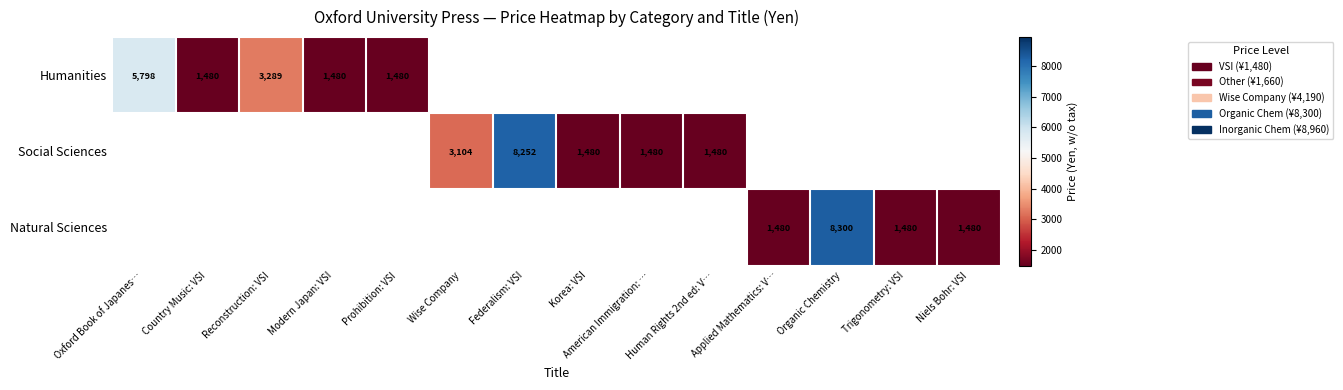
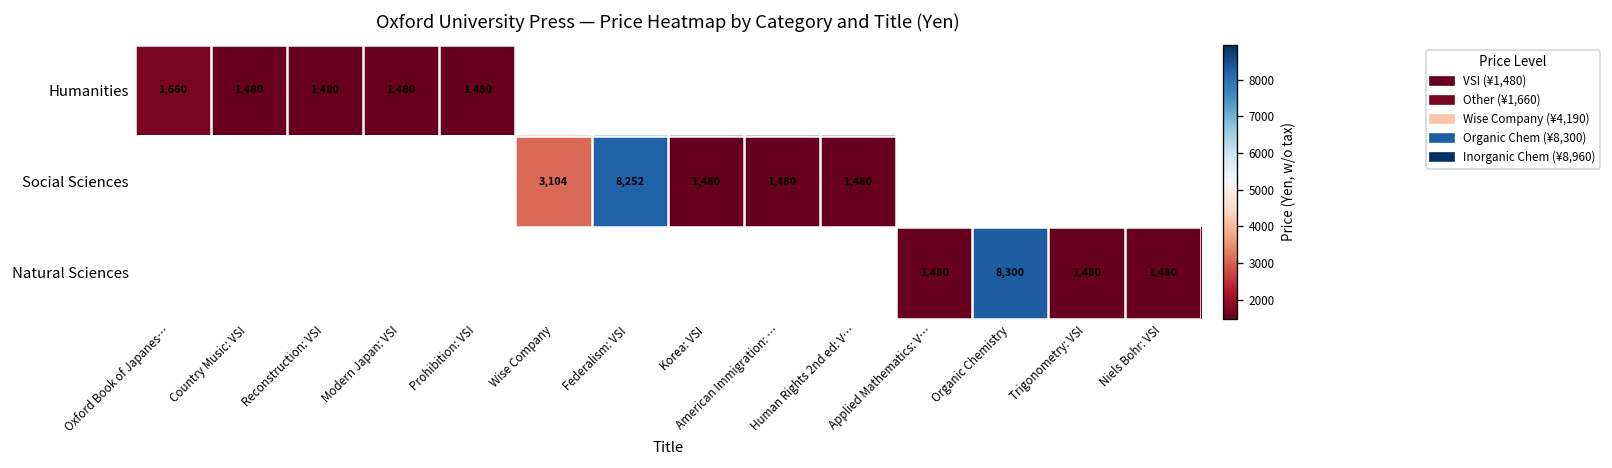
  {
    "Humanities": {
-     "Oxford Book of Japanes…": "5,798",
+     "Oxford Book of Japanes…": "1,660",
      "Country Music: VSI": "1,480",
-     "Reconstruction: VSI": "3,289",
+     "Reconstruction: VSI": "1,480",
      "Modern Japan: VSI": "1,480",
      "Prohibition: VSI": "1,480"
    },
    "Social Sciences": {
      "Wise Company": "3,104",
      "Federalism: VSI": "8,252",
      "Korea: VSI": "1,480",
      "American Immigration: …": "1,480",
      "Human Rights 2nd ed: V…": "1,480"
    },
    "Natural Sciences": {
      "Applied Mathematics: V…": "1,480",
      "Organic Chemistry": "8,300",
      "Trigonometry: VSI": "1,480",
      "Niels Bohr: VSI": "1,480"
    }
  }
